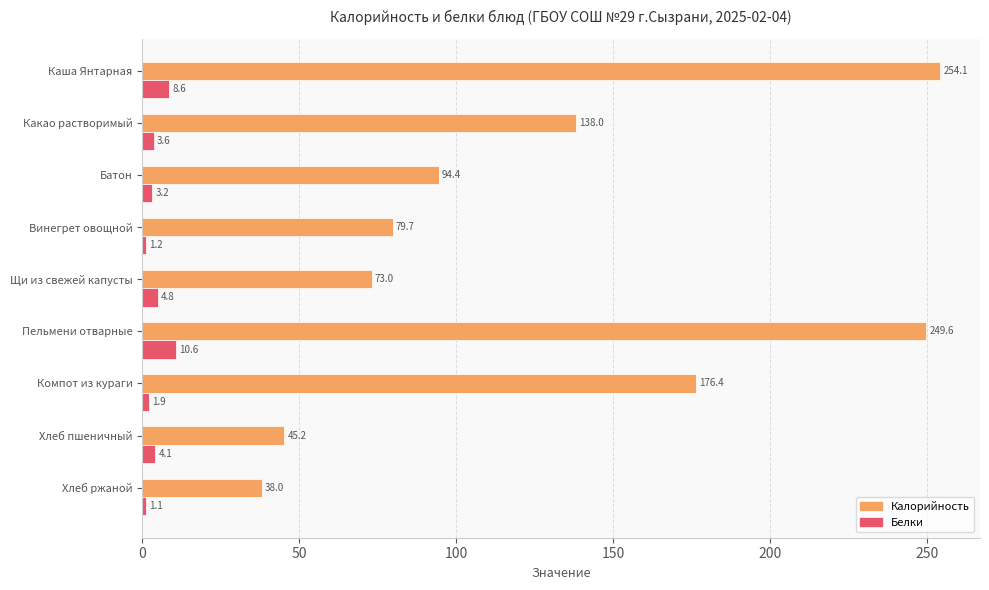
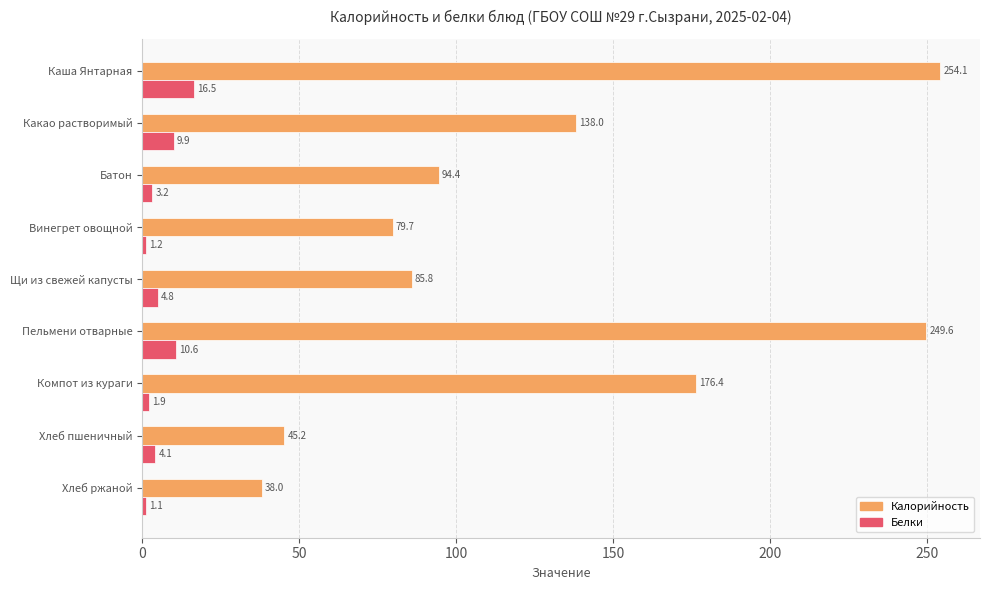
  {
    "Калорийность": {
      "Каша Янтарная": 254.1,
      "Какао растворимый": 138.0,
      "Батон": 94.4,
      "Винегрет овощной": 79.7,
-     "Щи из свежей капусты": 73.0,
+     "Щи из свежей капусты": 85.8,
      "Пельмени отварные": 249.6,
      "Компот из кураги": 176.4,
      "Хлеб пшеничный": 45.2,
      "Хлеб ржаной": 38.0
    },
    "Белки": {
-     "Каша Янтарная": 8.6,
-     "Какао растворимый": 3.6,
+     "Каша Янтарная": 16.5,
+     "Какао растворимый": 9.9,
      "Батон": 3.2,
      "Винегрет овощной": 1.2,
      "Щи из свежей капусты": 4.8,
      "Пельмени отварные": 10.6,
      "Компот из кураги": 1.9,
      "Хлеб пшеничный": 4.1,
      "Хлеб ржаной": 1.1
    }
  }
